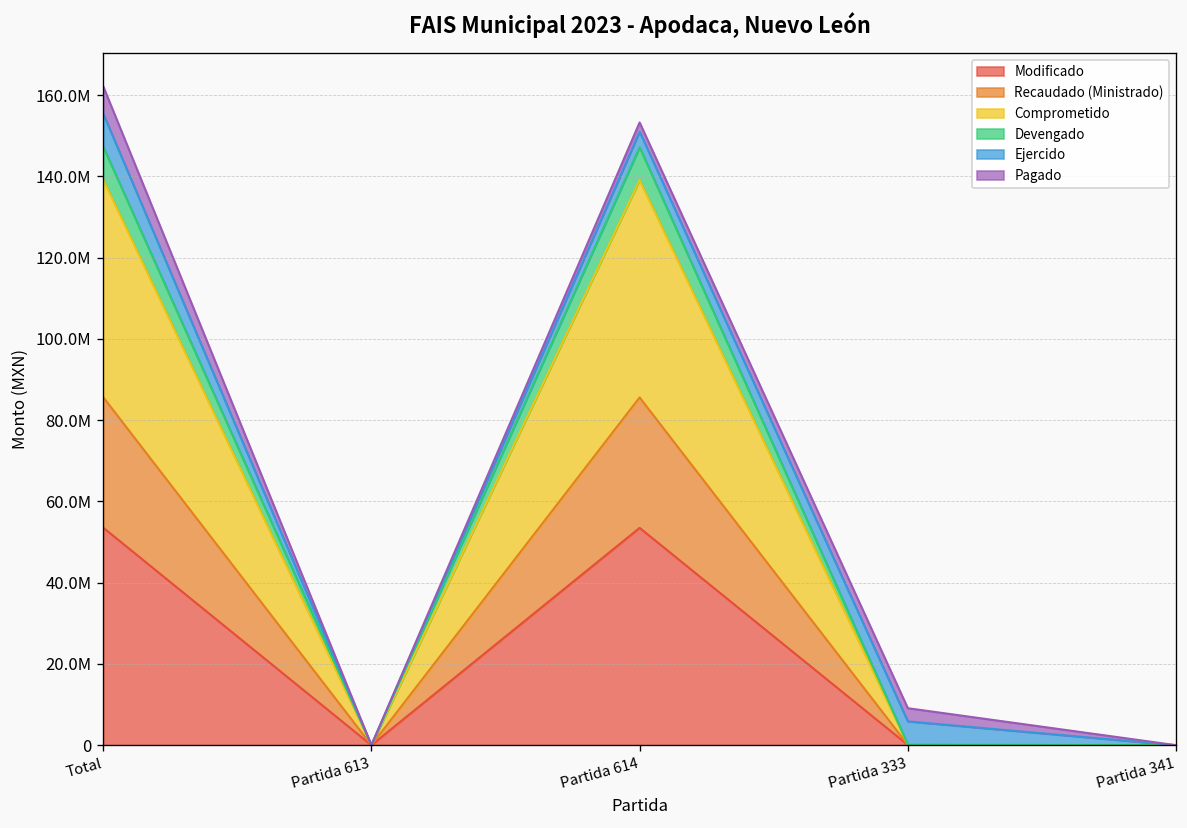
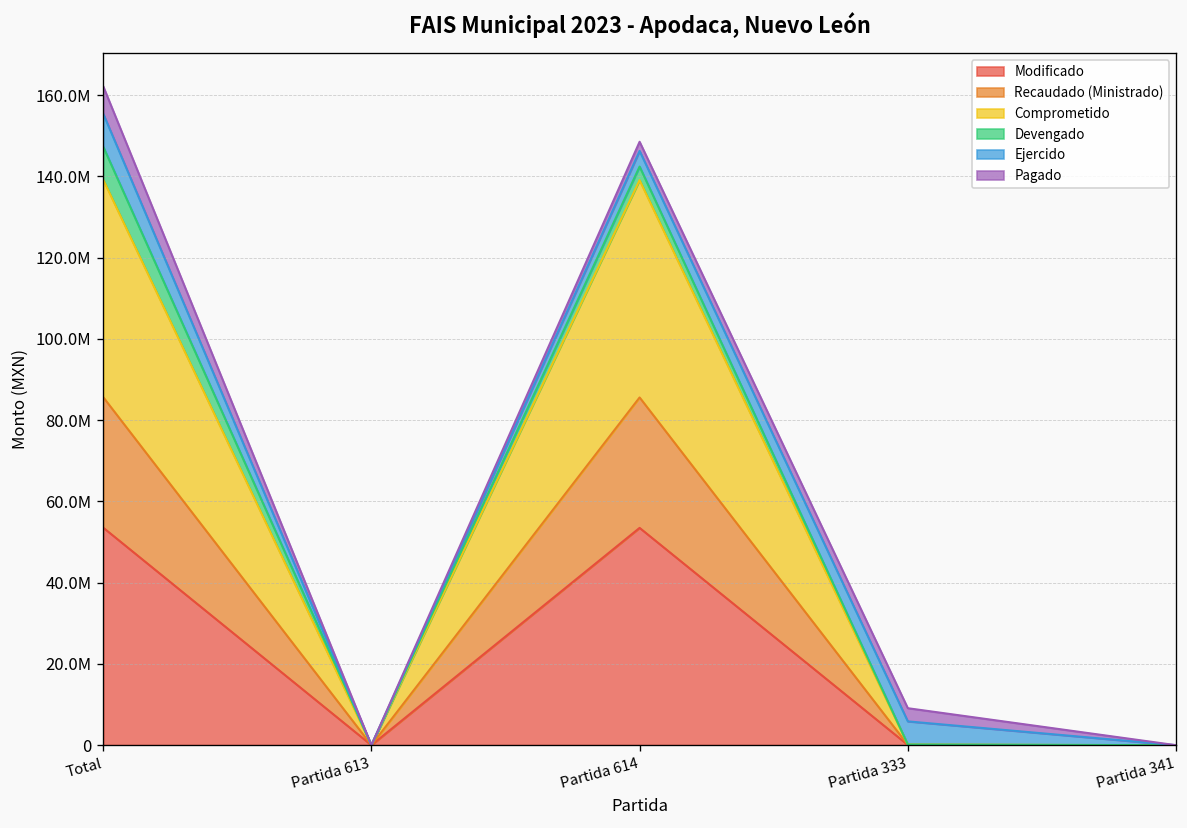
  {
    "Comprometido": {
      "Total": 54000000,
      "Partida 614": 53000000
    },
    "Devengado": {
      "Total": 8000000,
-     "Partida 614": 8000000
+     "Partida 614": 3000000
    },
    "Ejercido": {
      "Total": 8000000,
      "Partida 614": 4000000,
      "Partida 333": 6000000
    },
    "Pagado": {
      "Total": 7000000,
      "Partida 614": 2000000,
      "Partida 333": 3000000
    }
  }
